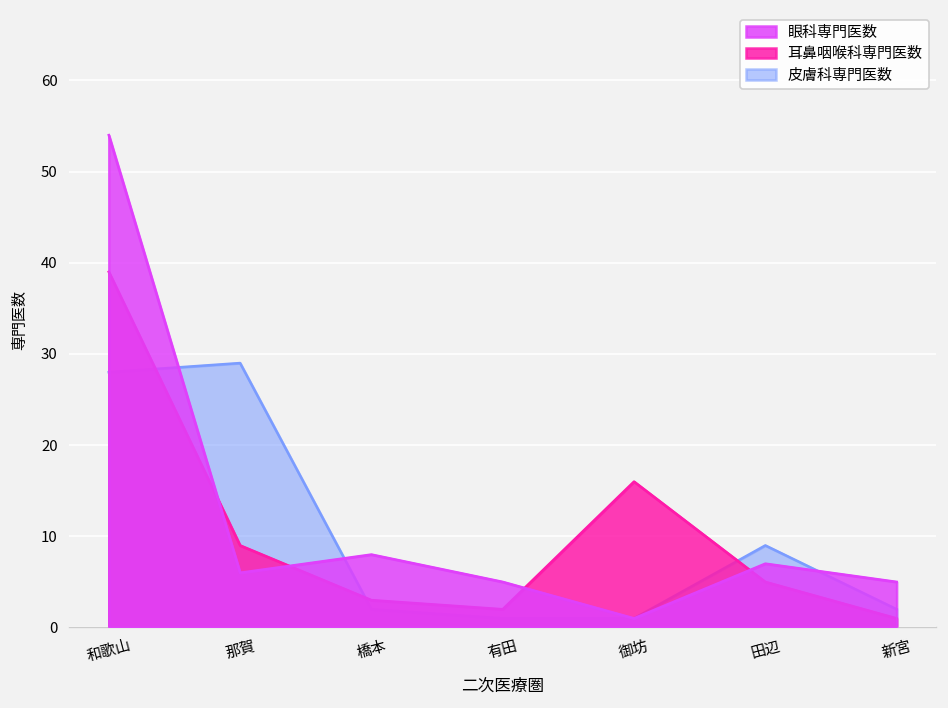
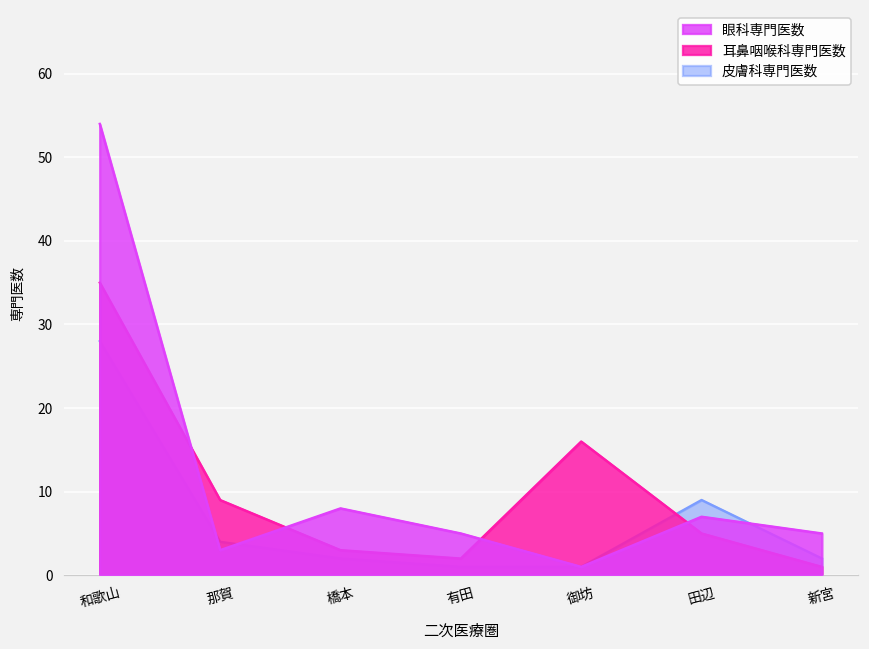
  {
    "眼科専門医数": {
      "和歌山": 54,
-     "那賀": 6,
+     "那賀": 3,
      "橋本": 8,
      "有田": 5,
      "田辺": 7,
      "新宮": 5
    },
    "耳鼻咽喉科専門医数": {
-     "和歌山": 39,
+     "和歌山": 35,
      "那賀": 9,
      "橋本": 3,
      "有田": 2,
      "御坊": 16,
      "田辺": 5,
      "新宮": 1
    },
    "皮膚科専門医数": {
      "和歌山": 28,
-     "那賀": 29,
+     "那賀": 4,
      "橋本": 2,
      "有田": 1,
      "田辺": 9,
      "新宮": 2
    }
  }
